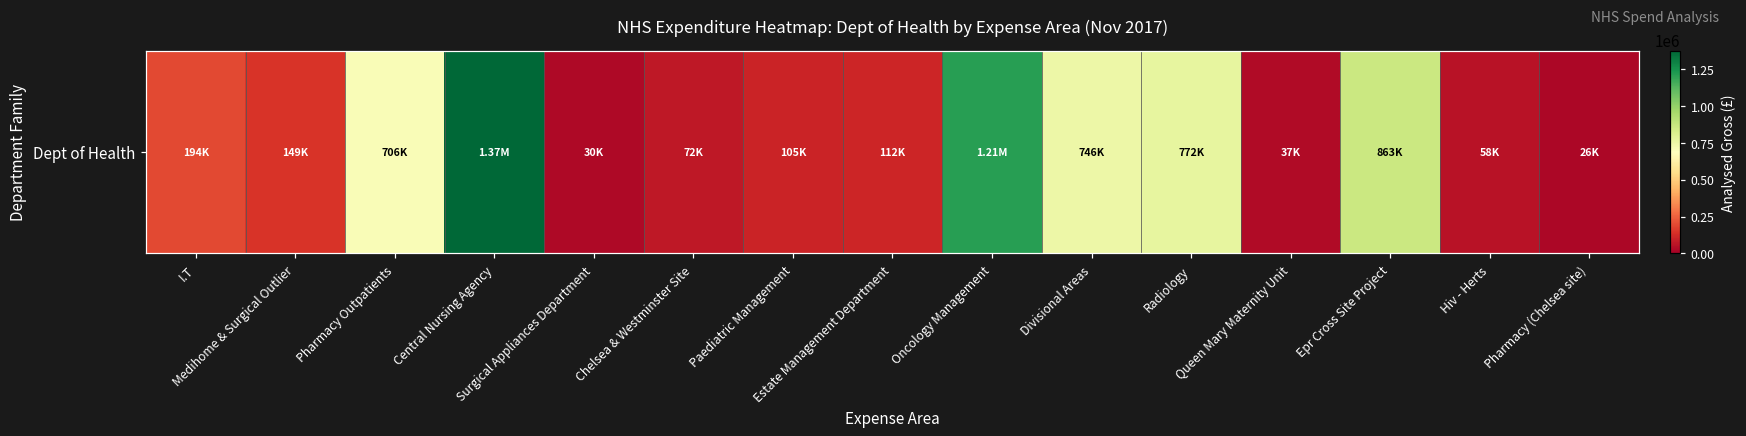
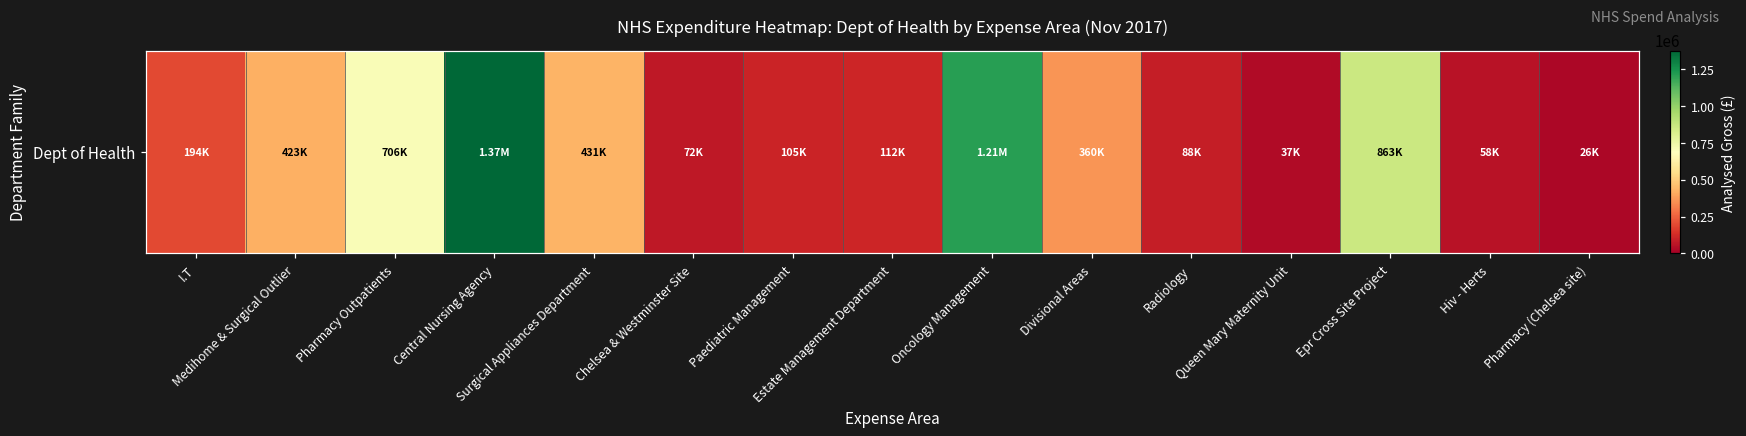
  {
    "Dept of Health": {
      "I.T": "194K",
-     "Medihome & Surgical Outlier": "149K",
+     "Medihome & Surgical Outlier": "423K",
      "Pharmacy Outpatients": "706K",
      "Central Nursing Agency": "1.37M",
-     "Surgical Appliances Department": "30K",
+     "Surgical Appliances Department": "431K",
      "Chelsea & Westminster Site": "72K",
      "Paediatric Management": "105K",
      "Estate Management Department": "112K",
      "Oncology Management": "1.21M",
-     "Divisional Areas": "746K",
-     "Radiology": "772K",
+     "Divisional Areas": "360K",
+     "Radiology": "88K",
      "Queen Mary Maternity Unit": "37K",
      "Epr Cross Site Project": "863K",
      "Hiv - Herts": "58K",
      "Pharmacy (Chelsea site)": "26K"
    }
  }
